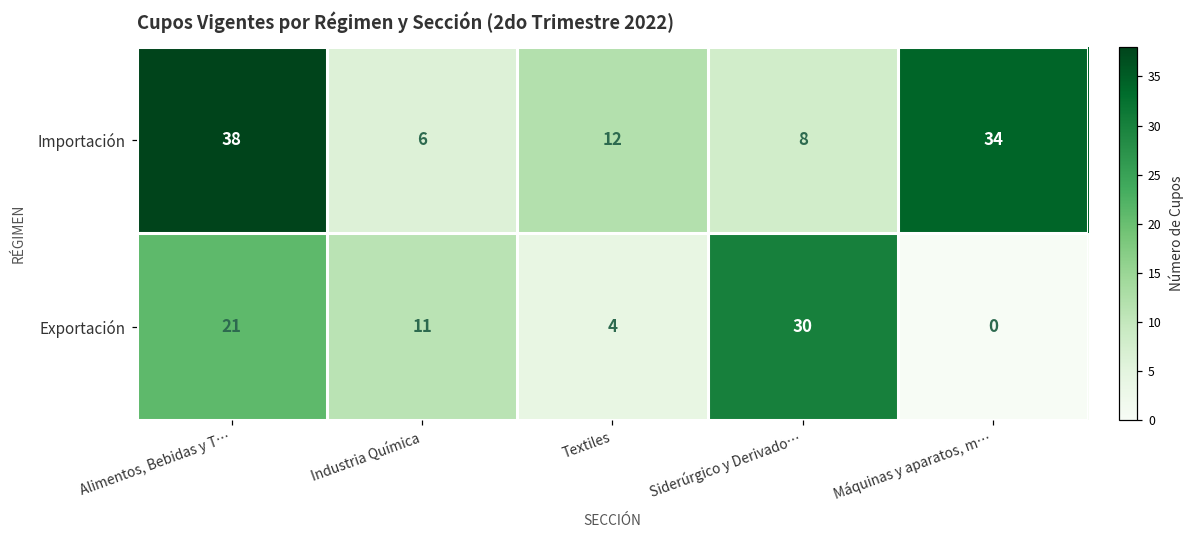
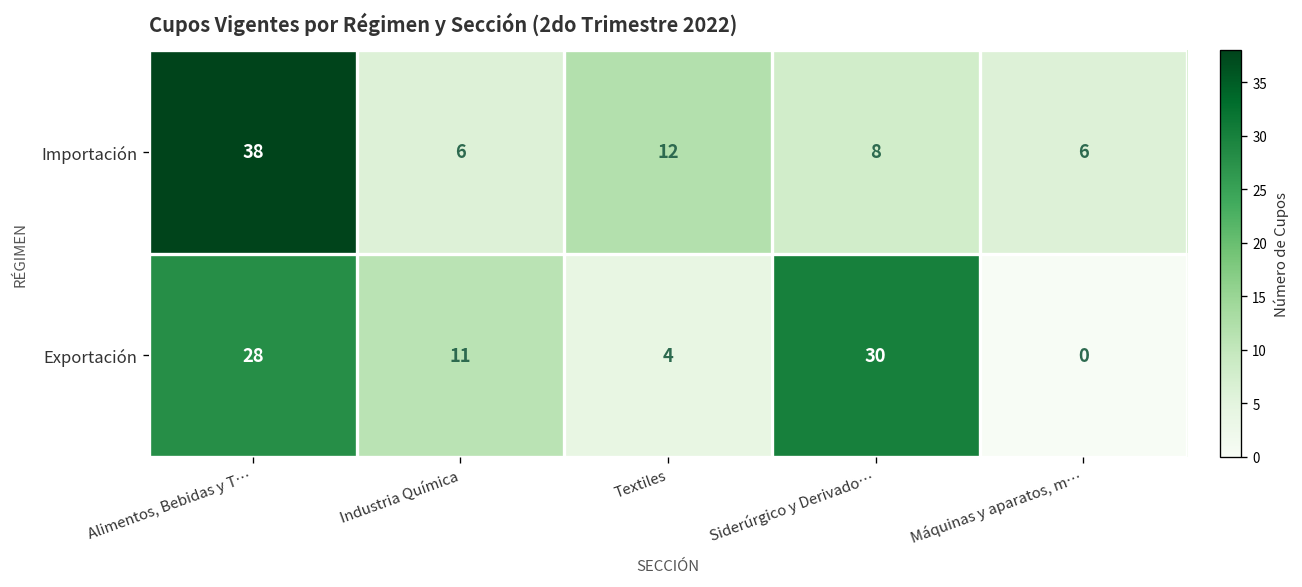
  {
    "Importación": {
      "Alimentos, Bebidas y T…": 38,
      "Industria Química": 6,
      "Textiles": 12,
      "Siderúrgico y Derivado…": 8,
-     "Máquinas y aparatos, m…": 34
+     "Máquinas y aparatos, m…": 6
    },
    "Exportación": {
-     "Alimentos, Bebidas y T…": 21,
+     "Alimentos, Bebidas y T…": 28,
      "Industria Química": 11,
      "Textiles": 4,
      "Siderúrgico y Derivado…": 30,
      "Máquinas y aparatos, m…": 0
    }
  }
